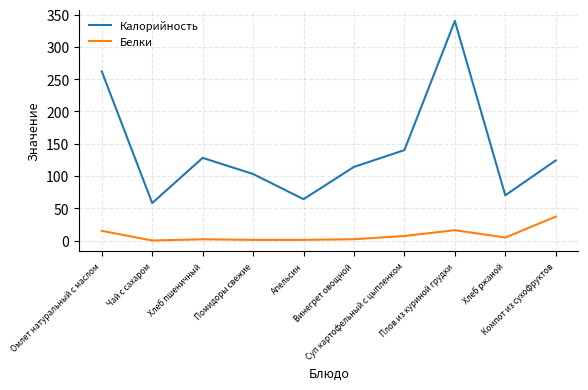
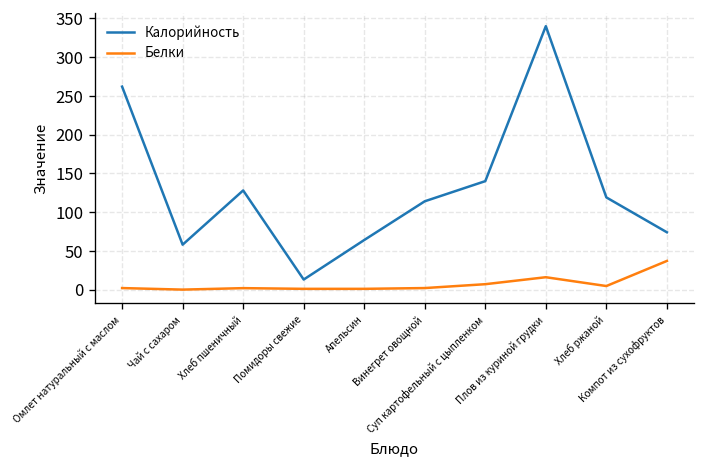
  {
    "Калорийность": {
      "Омлет натуральный с маслом": 260,
      "Чай с сахаром": 60,
      "Хлеб пшеничный": 130,
-     "Помидоры свежие": 100,
+     "Помидоры свежие": 10,
      "Апельсин": 60,
      "Винегрет овощной": 110,
      "Суп картофельный с цыпленком": 140,
      "Плов из куриной грудки": 340,
-     "Хлеб ржаной": 70,
-     "Компот из сухофруктов": 120
+     "Хлеб ржаной": 120,
+     "Компот из сухофруктов": 70
    },
    "Белки": {
-     "Омлет натуральный с маслом": 20,
+     "Омлет натуральный с маслом": 0,
      "Чай с сахаром": 0,
      "Хлеб пшеничный": 0,
      "Помидоры свежие": 0,
      "Апельсин": 0,
      "Винегрет овощной": 0,
      "Суп картофельный с цыпленком": 10,
      "Плов из куриной грудки": 20,
      "Хлеб ржаной": 0,
      "Компот из сухофруктов": 40
    }
  }
